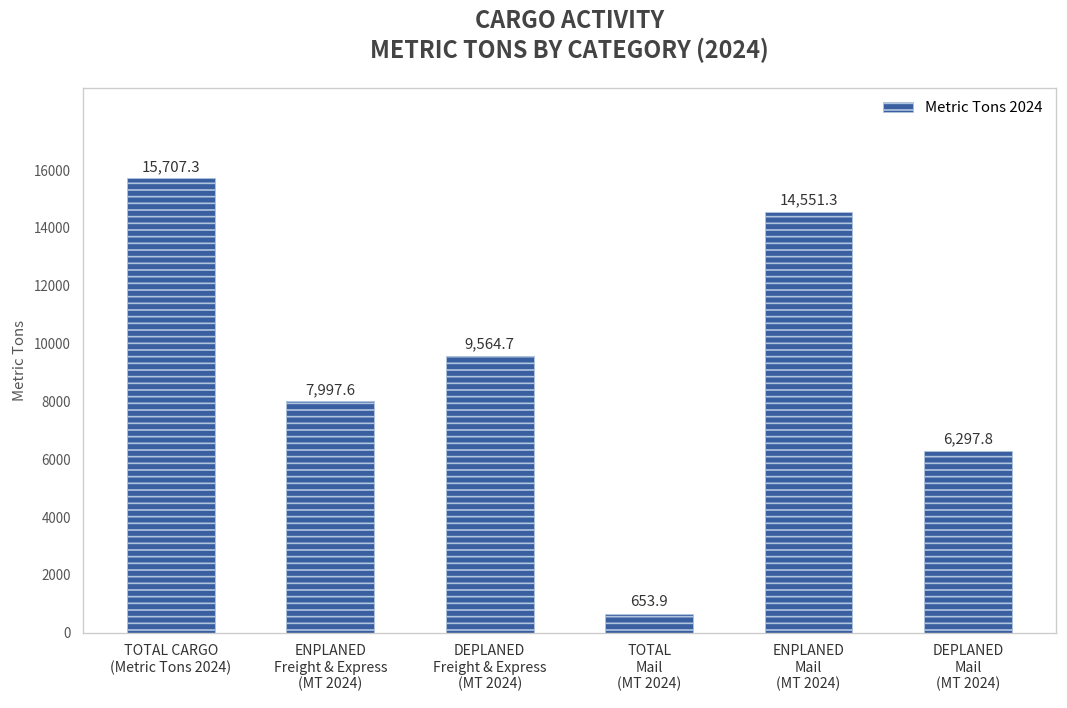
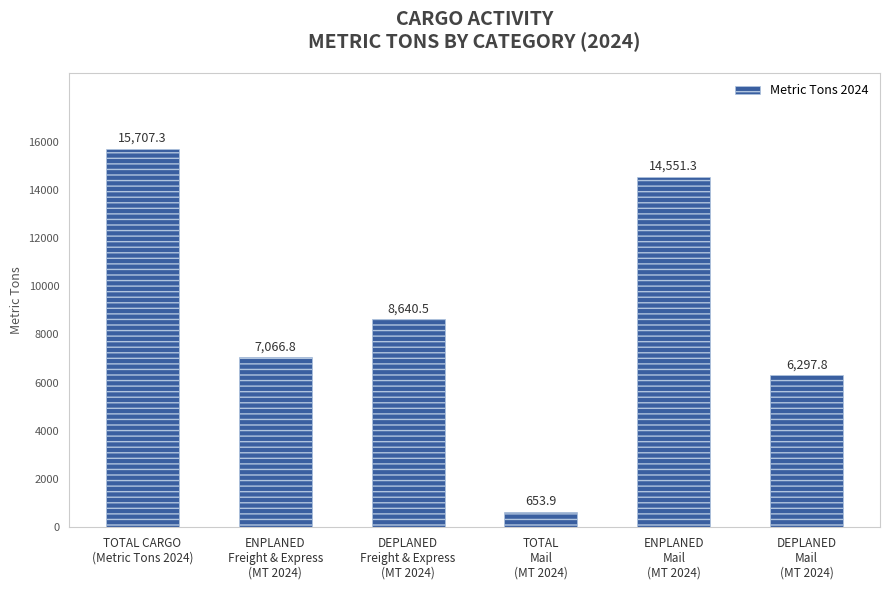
  {
    "TOTAL CARGO (Metric Tons 2024)": "15,707.3",
-   "ENPLANED Freight & Express (MT 2024)": "7,997.6",
-   "DEPLANED Freight & Express (MT 2024)": "9,564.7",
+   "ENPLANED Freight & Express (MT 2024)": "7,066.8",
+   "DEPLANED Freight & Express (MT 2024)": "8,640.5",
    "TOTAL Mail (MT 2024)": "653.9",
    "ENPLANED Mail (MT 2024)": "14,551.3",
    "DEPLANED Mail (MT 2024)": "6,297.8"
  }
